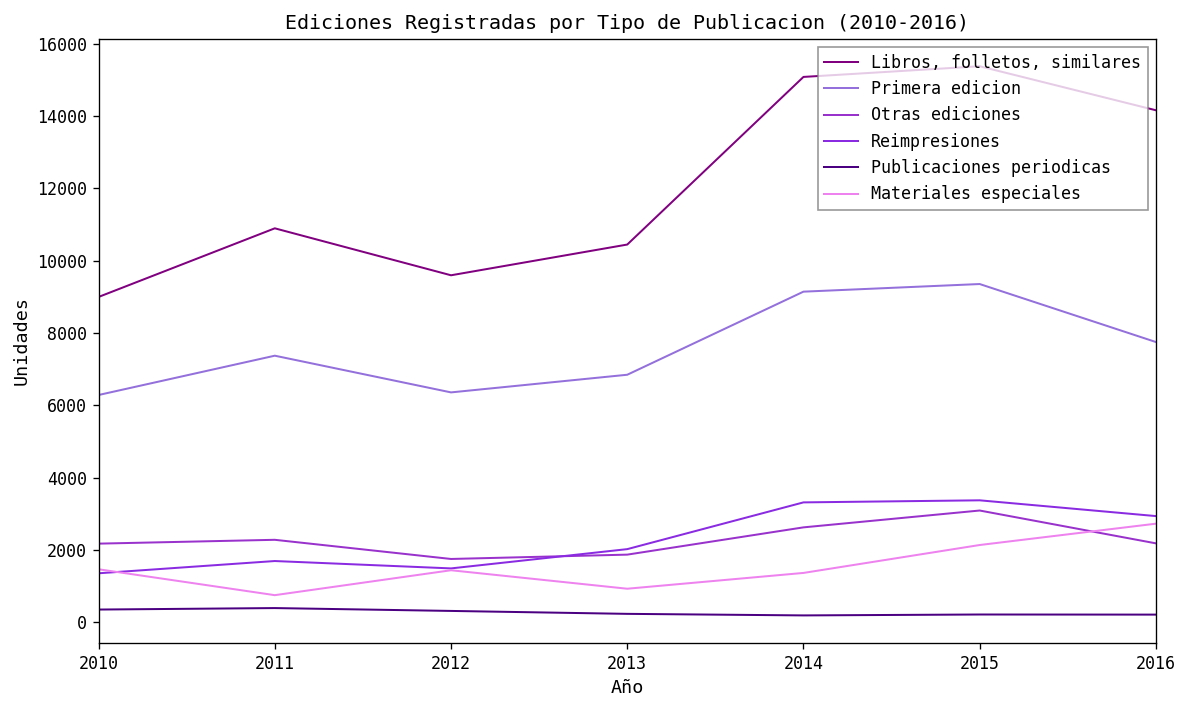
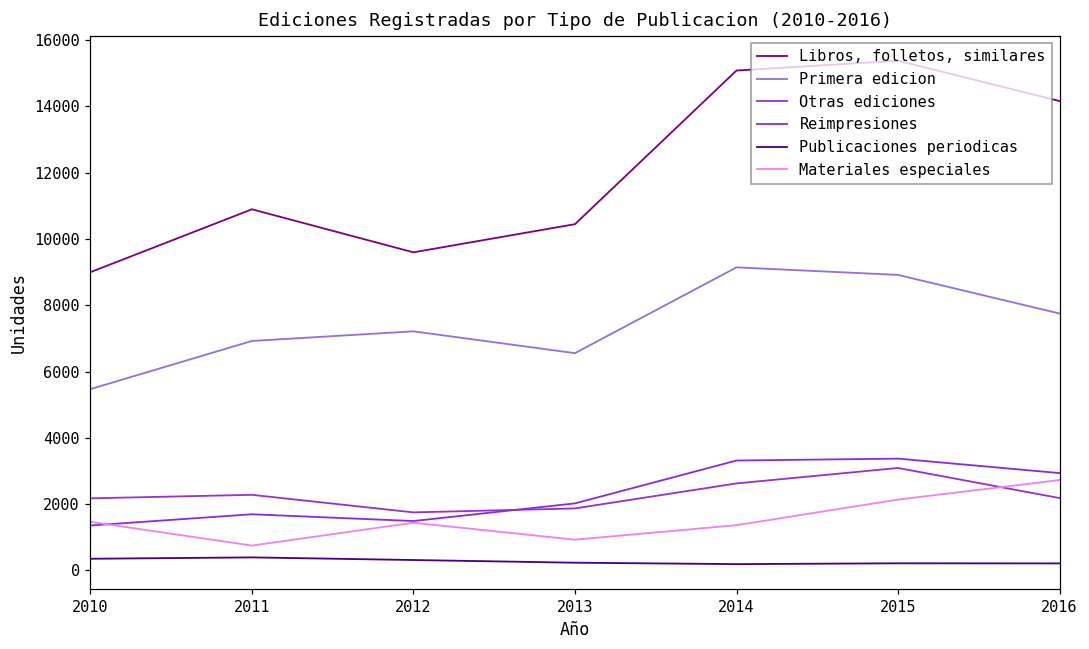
  {
    "Primera edicion": {
-     "2010": 6300,
-     "2011": 7400,
-     "2012": 6400,
-     "2013": 6800,
+     "2010": 5500,
+     "2011": 6900,
+     "2012": 7200,
+     "2013": 6600,
      "2014": 9100,
-     "2015": 9400,
+     "2015": 8900,
      "2016": 7800
    },
    "Materiales especiales": {
      "2010": 1500,
      "2011": 700,
      "2013": 900,
      "2014": 1400,
      "2015": 2100,
      "2016": 2700
    }
  }
